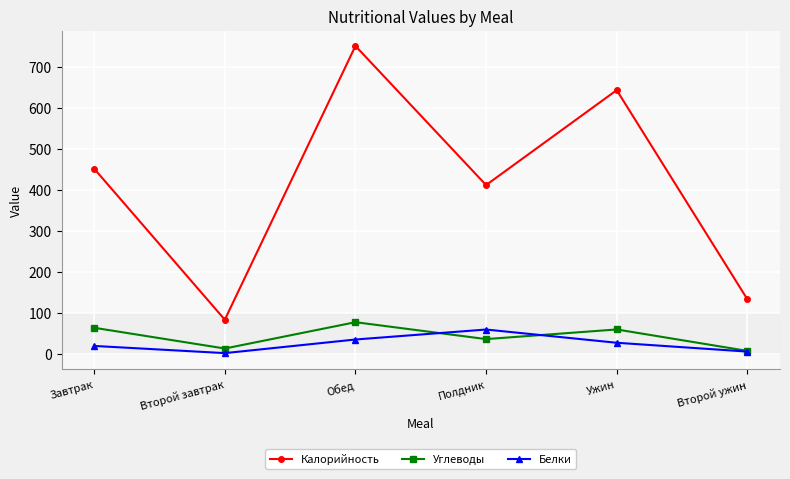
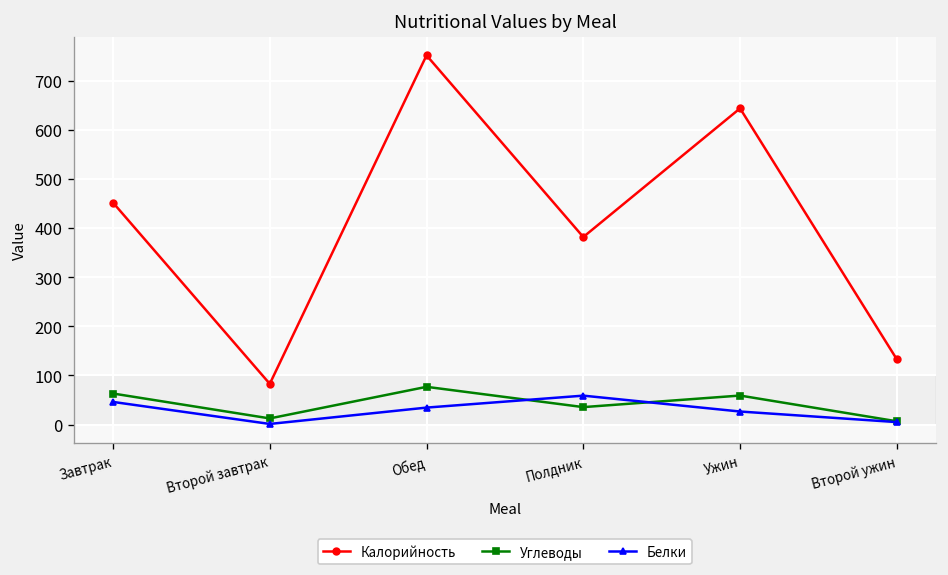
  {
    "Калорийность": {
      "Завтрак": 450,
      "Второй завтрак": 80,
      "Обед": 750,
-     "Полдник": 410,
+     "Полдник": 380,
      "Ужин": 640,
      "Второй ужин": 130
    },
    "Углеводы": {
      "Завтрак": 60,
      "Второй завтрак": 10,
      "Обед": 80,
      "Полдник": 40,
      "Ужин": 60
    },
    "Белки": {
-     "Завтрак": 20,
+     "Завтрак": 50,
      "Второй завтрак": 0,
      "Обед": 30,
      "Полдник": 60,
      "Ужин": 30
    }
  }
